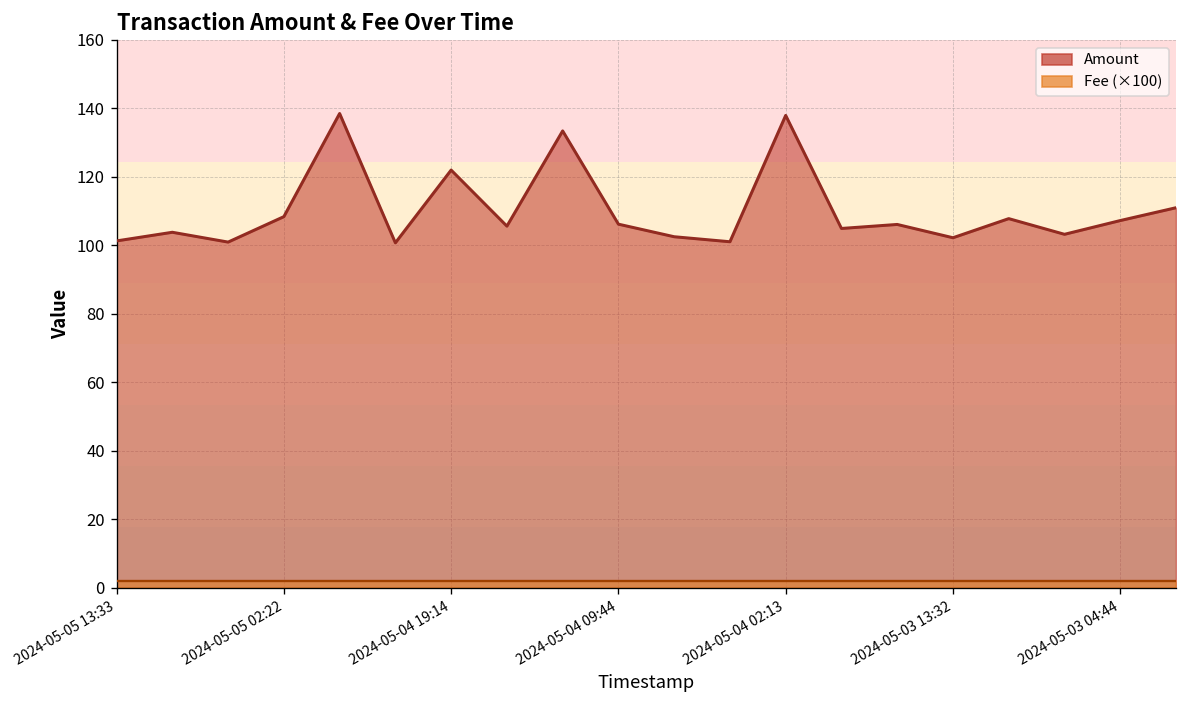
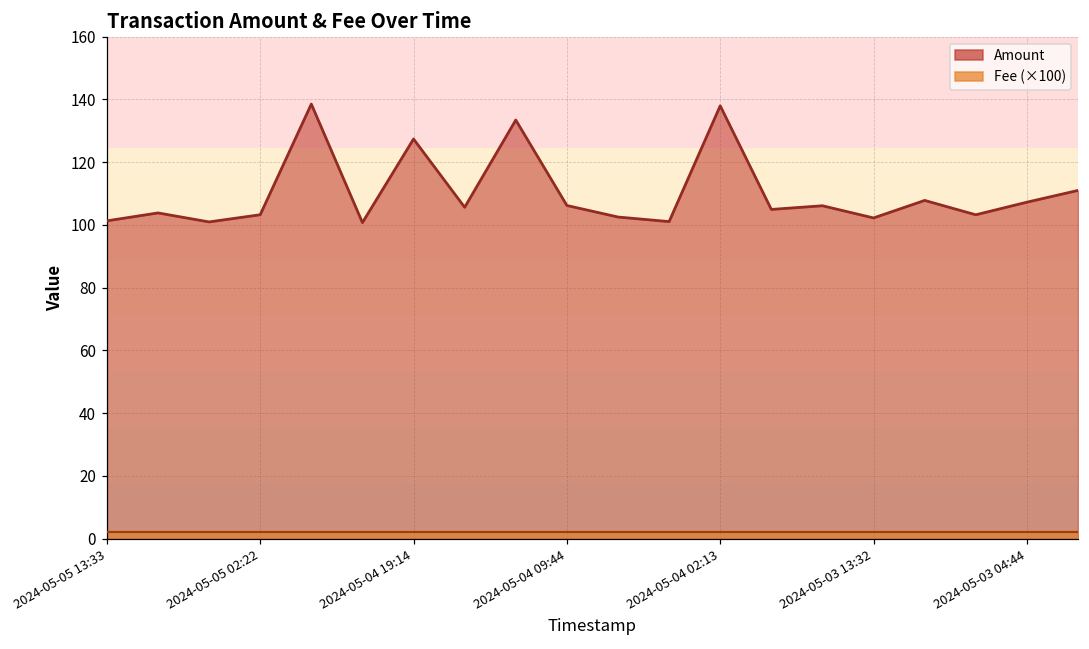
  {
    "Amount": {
      "2024-05-05 13:33": 101,
-     "2024-05-05 02:22": 108,
-     "2024-05-04 19:14": 122,
+     "2024-05-05 02:22": 103,
+     "2024-05-04 19:14": 127,
      "2024-05-04 09:44": 106,
      "2024-05-04 02:13": 138,
      "2024-05-03 13:32": 102,
      "2024-05-03 04:44": 107
    },
    "Fee (×100)": {
      "2024-05-05 13:33": 2,
      "2024-05-05 02:22": 2,
      "2024-05-04 19:14": 2,
      "2024-05-04 09:44": 2,
      "2024-05-04 02:13": 2,
      "2024-05-03 13:32": 2,
      "2024-05-03 04:44": 2
    }
  }
